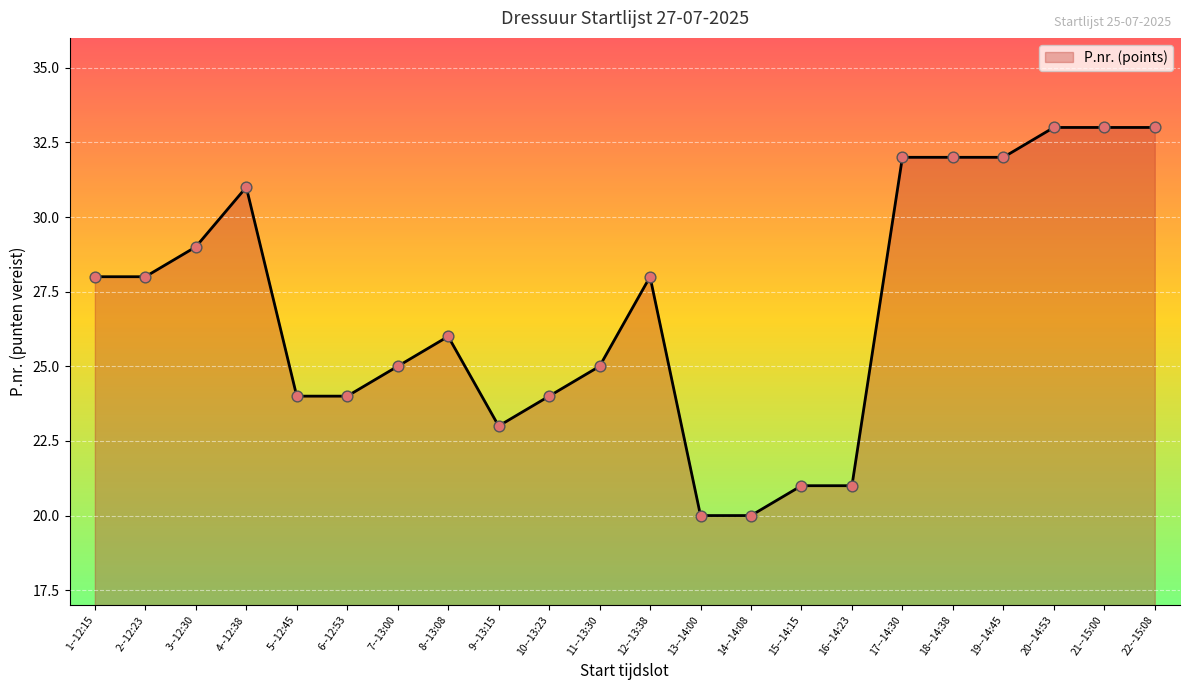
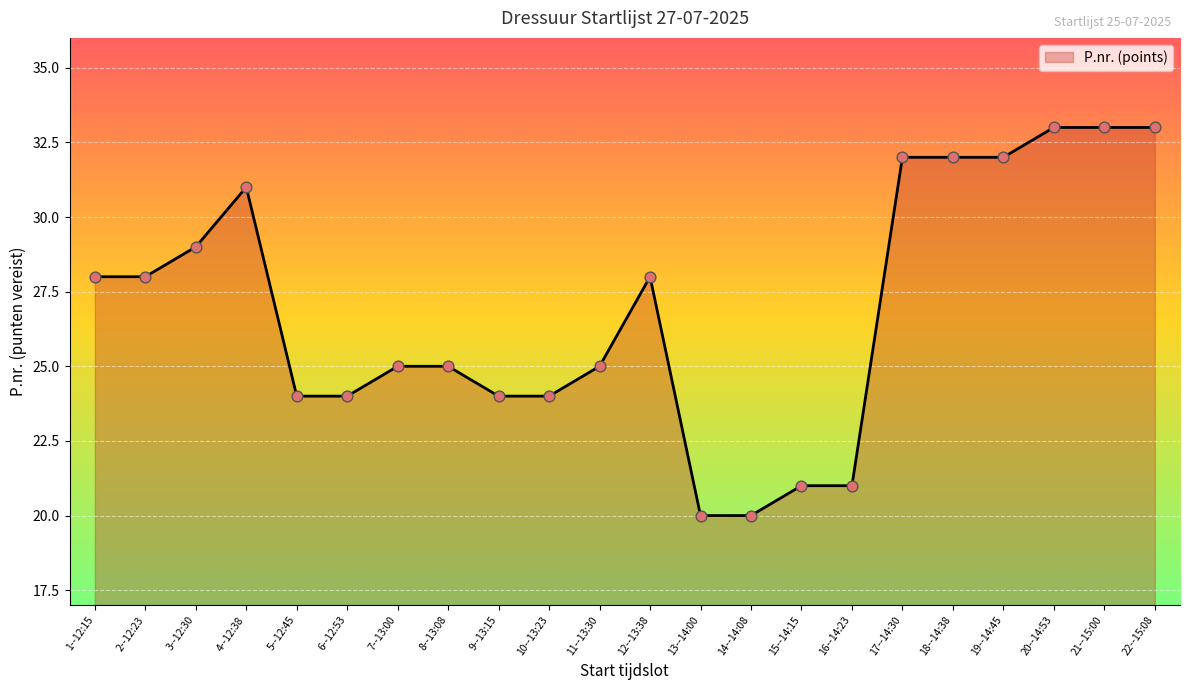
  {
    "1--12:15": 28,
    "2--12:23": 28,
    "3--12:30": 29,
    "4--12:38": 31,
    "5--12:45": 24,
    "6--12:53": 24,
    "7--13:00": 25,
-   "8--13:08": 26,
-   "9--13:15": 23,
+   "8--13:08": 25,
+   "9--13:15": 24,
    "10--13:23": 24,
    "11--13:30": 25,
    "12--13:38": 28,
    "13--14:00": 20,
    "14--14:08": 20,
    "15--14:15": 21,
    "16--14:23": 21,
    "17--14:30": 32,
    "18--14:38": 32,
    "19--14:45": 32,
    "20--14:53": 33,
    "21--15:00": 33,
    "22--15:08": 33
  }
